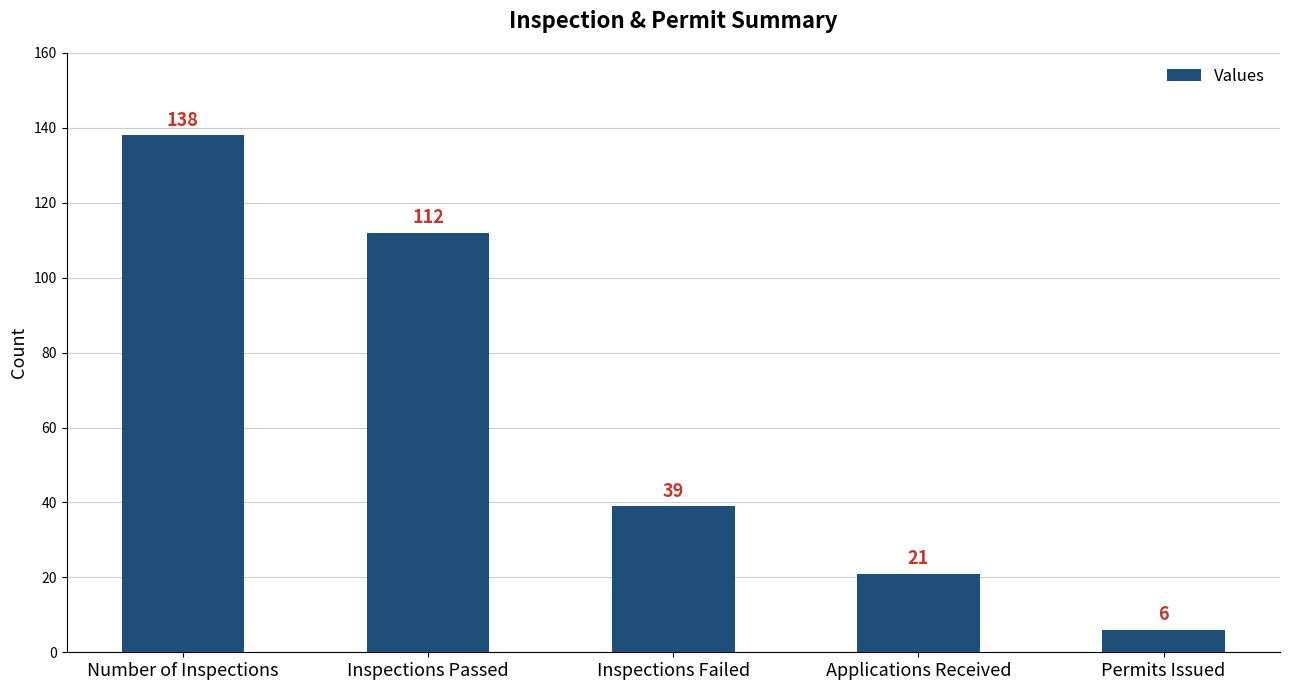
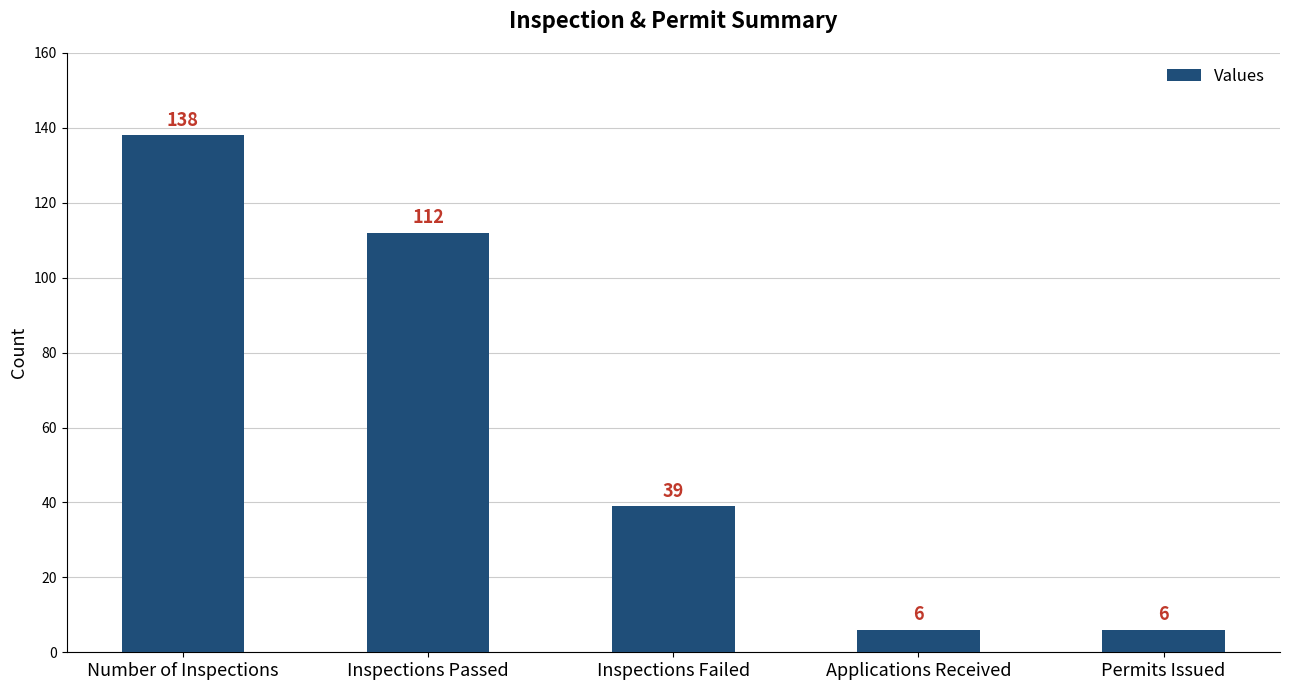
  {
    "Number of Inspections": 138,
    "Inspections Passed": 112,
    "Inspections Failed": 39,
-   "Applications Received": 21,
+   "Applications Received": 6,
    "Permits Issued": 6
  }
